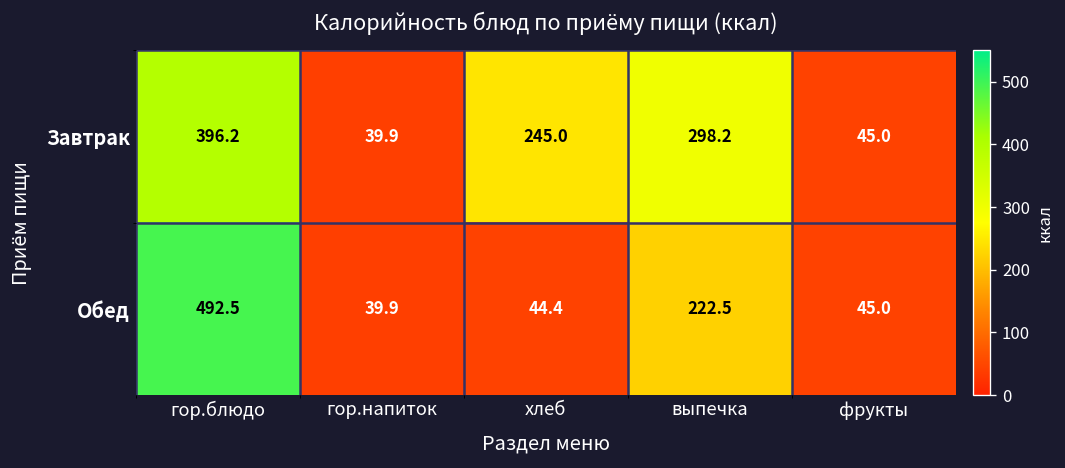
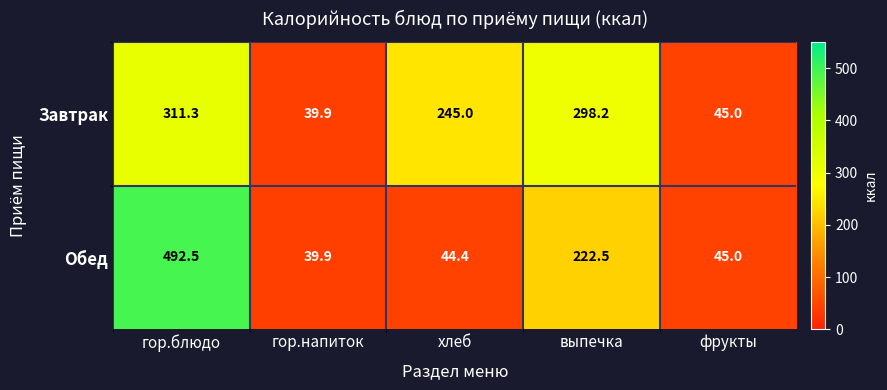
  {
    "Завтрак": {
-     "гор.блюдо": 396.2,
+     "гор.блюдо": 311.3,
      "гор.напиток": 39.9,
      "хлеб": 245.0,
      "выпечка": 298.2,
      "фрукты": 45.0
    },
    "Обед": {
      "гор.блюдо": 492.5,
      "гор.напиток": 39.9,
      "хлеб": 44.4,
      "выпечка": 222.5,
      "фрукты": 45.0
    }
  }
